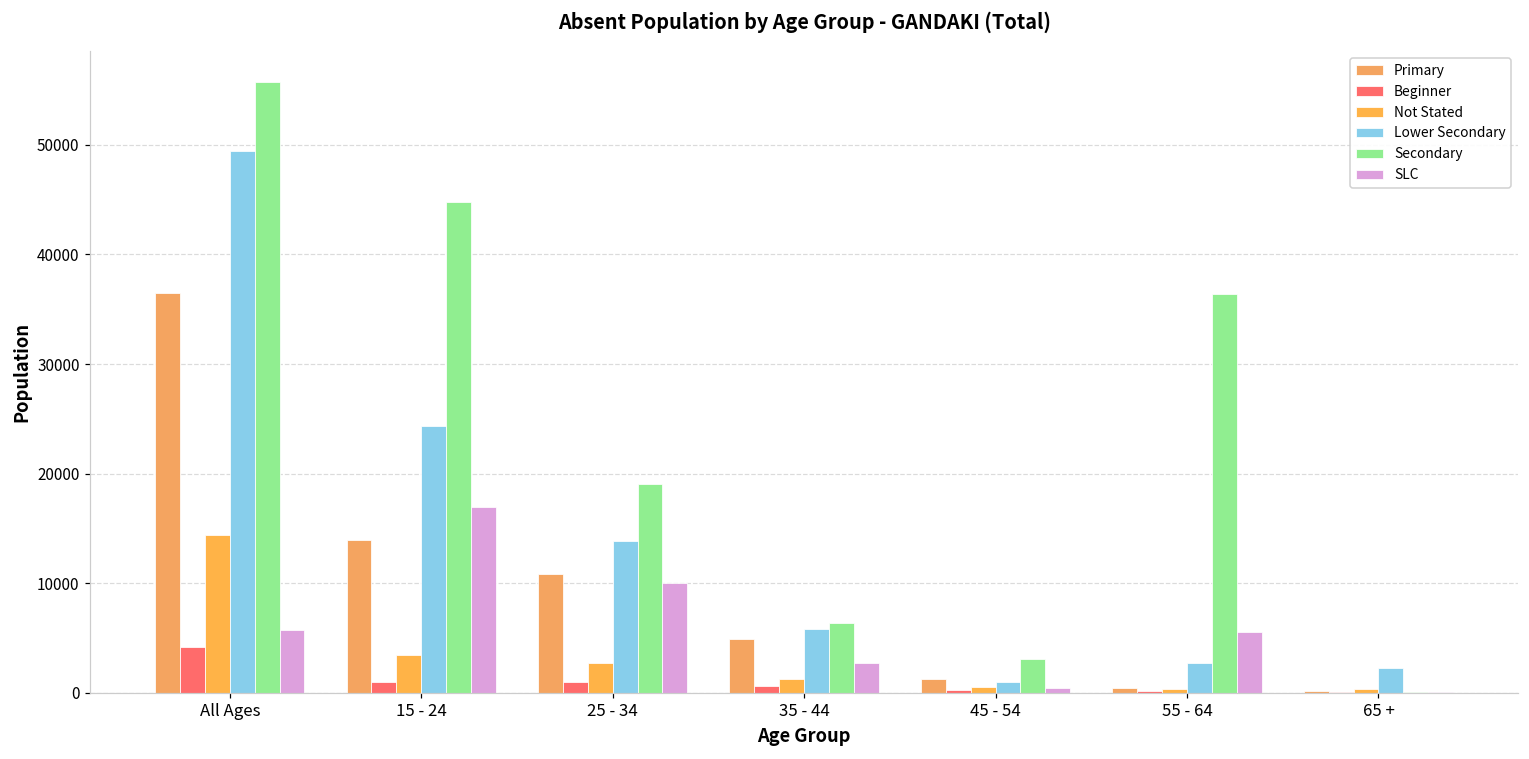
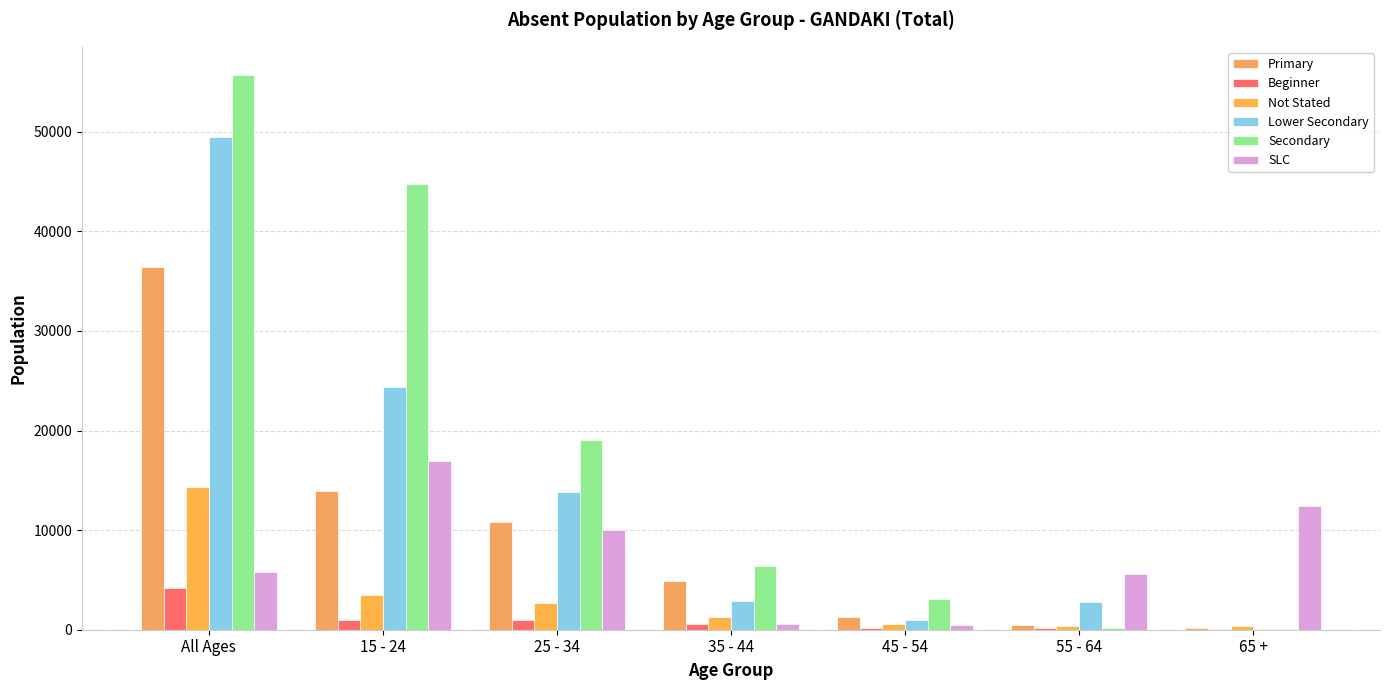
  {
    "Lower Secondary": {
      "All Ages": 49000,
      "15 - 24": 24000,
      "25 - 34": 14000,
-     "35 - 44": 6000,
+     "35 - 44": 3000,
      "45 - 54": 1000,
      "55 - 64": 3000,
-     "65 +": 2000
+     "65 +": 0
    },
    "Secondary": {
      "All Ages": 56000,
      "15 - 24": 45000,
      "25 - 34": 19000,
      "35 - 44": 6000,
      "45 - 54": 3000,
-     "55 - 64": 36000
+     "55 - 64": 0
    },
    "SLC": {
      "All Ages": 6000,
      "15 - 24": 17000,
      "25 - 34": 10000,
-     "35 - 44": 3000,
+     "35 - 44": 1000,
      "45 - 54": 0,
      "55 - 64": 6000,
-     "65 +": 0
+     "65 +": 12000
    }
  }
